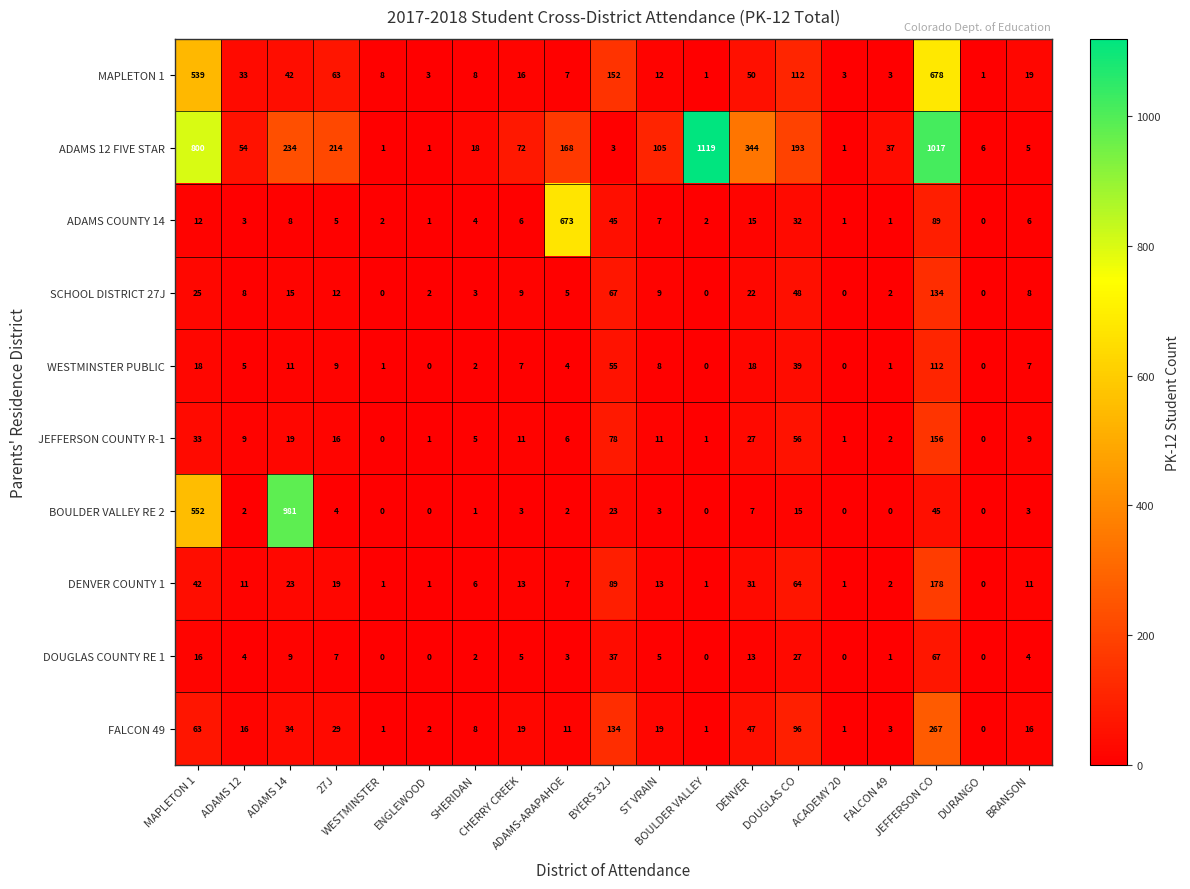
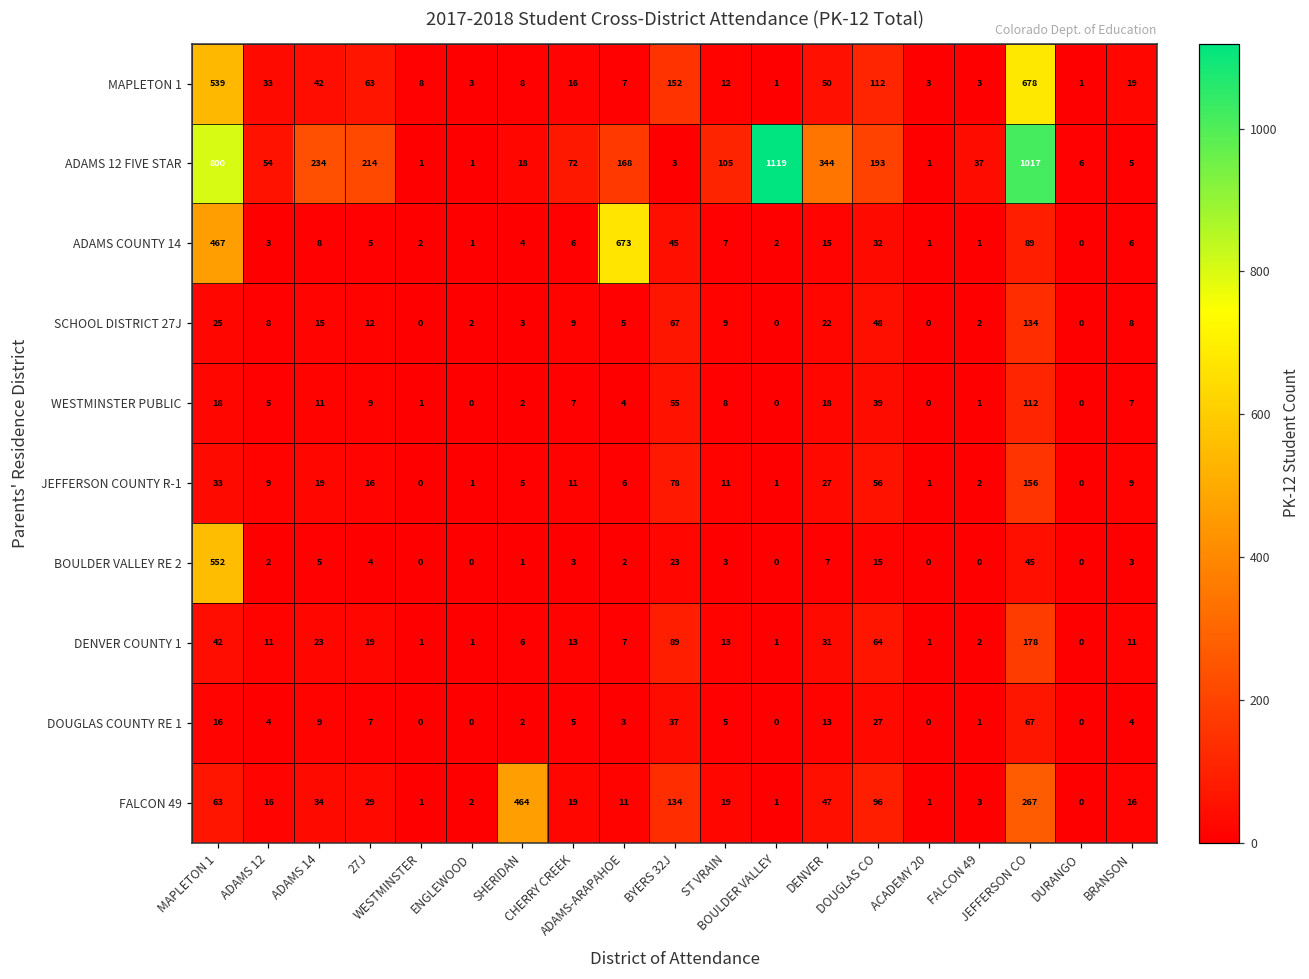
  {
    "MAPLETON 1": {
      "MAPLETON 1": 539,
      "ADAMS 12": 33,
      "ADAMS 14": 42,
      "27J": 63,
      "WESTMINSTER": 8,
      "ENGLEWOOD": 3,
      "SHERIDAN": 8,
      "CHERRY CREEK": 16,
      "ADAMS-ARAPAHOE": 7,
      "BYERS 32J": 152,
      "ST VRAIN": 12,
      "BOULDER VALLEY": 1,
      "DENVER": 50,
      "DOUGLAS CO": 112,
      "ACADEMY 20": 3,
      "FALCON 49": 3,
      "JEFFERSON CO": 678,
      "DURANGO": 1,
      "BRANSON": 19
    },
    "ADAMS 12 FIVE STAR": {
      "MAPLETON 1": 800,
      "ADAMS 12": 54,
      "ADAMS 14": 234,
      "27J": 214,
      "WESTMINSTER": 1,
      "ENGLEWOOD": 1,
      "SHERIDAN": 18,
      "CHERRY CREEK": 72,
      "ADAMS-ARAPAHOE": 168,
      "BYERS 32J": 3,
      "ST VRAIN": 105,
      "BOULDER VALLEY": 1119,
      "DENVER": 344,
      "DOUGLAS CO": 193,
      "ACADEMY 20": 1,
      "FALCON 49": 37,
      "JEFFERSON CO": 1017,
      "DURANGO": 6,
      "BRANSON": 5
    },
    "ADAMS COUNTY 14": {
-     "MAPLETON 1": 12,
+     "MAPLETON 1": 467,
      "ADAMS 12": 3,
      "ADAMS 14": 8,
      "27J": 5,
      "WESTMINSTER": 2,
      "ENGLEWOOD": 1,
      "SHERIDAN": 4,
      "CHERRY CREEK": 6,
      "ADAMS-ARAPAHOE": 673,
      "BYERS 32J": 45,
      "ST VRAIN": 7,
      "BOULDER VALLEY": 2,
      "DENVER": 15,
      "DOUGLAS CO": 32,
      "ACADEMY 20": 1,
      "FALCON 49": 1,
      "JEFFERSON CO": 89,
      "DURANGO": 0,
      "BRANSON": 6
    },
    "SCHOOL DISTRICT 27J": {
      "MAPLETON 1": 25,
      "ADAMS 12": 8,
      "ADAMS 14": 15,
      "27J": 12,
      "WESTMINSTER": 0,
      "ENGLEWOOD": 2,
      "SHERIDAN": 3,
      "CHERRY CREEK": 9,
      "ADAMS-ARAPAHOE": 5,
      "BYERS 32J": 67,
      "ST VRAIN": 9,
      "BOULDER VALLEY": 0,
      "DENVER": 22,
      "DOUGLAS CO": 48,
      "ACADEMY 20": 0,
      "FALCON 49": 2,
      "JEFFERSON CO": 134,
      "DURANGO": 0,
      "BRANSON": 8
    },
    "WESTMINSTER PUBLIC": {
      "MAPLETON 1": 18,
      "ADAMS 12": 5,
      "ADAMS 14": 11,
      "27J": 9,
      "WESTMINSTER": 1,
      "ENGLEWOOD": 0,
      "SHERIDAN": 2,
      "CHERRY CREEK": 7,
      "ADAMS-ARAPAHOE": 4,
      "BYERS 32J": 55,
      "ST VRAIN": 8,
      "BOULDER VALLEY": 0,
      "DENVER": 18,
      "DOUGLAS CO": 39,
      "ACADEMY 20": 0,
      "FALCON 49": 1,
      "JEFFERSON CO": 112,
      "DURANGO": 0,
      "BRANSON": 7
    },
    "JEFFERSON COUNTY R-1": {
      "MAPLETON 1": 33,
      "ADAMS 12": 9,
      "ADAMS 14": 19,
      "27J": 16,
      "WESTMINSTER": 0,
      "ENGLEWOOD": 1,
      "SHERIDAN": 5,
      "CHERRY CREEK": 11,
      "ADAMS-ARAPAHOE": 6,
      "BYERS 32J": 78,
      "ST VRAIN": 11,
      "BOULDER VALLEY": 1,
      "DENVER": 27,
      "DOUGLAS CO": 56,
      "ACADEMY 20": 1,
      "FALCON 49": 2,
      "JEFFERSON CO": 156,
      "DURANGO": 0,
      "BRANSON": 9
    },
    "BOULDER VALLEY RE 2": {
      "MAPLETON 1": 552,
      "ADAMS 12": 2,
-     "ADAMS 14": 981,
+     "ADAMS 14": 5,
      "27J": 4,
      "WESTMINSTER": 0,
      "ENGLEWOOD": 0,
      "SHERIDAN": 1,
      "CHERRY CREEK": 3,
      "ADAMS-ARAPAHOE": 2,
      "BYERS 32J": 23,
      "ST VRAIN": 3,
      "BOULDER VALLEY": 0,
      "DENVER": 7,
      "DOUGLAS CO": 15,
      "ACADEMY 20": 0,
      "FALCON 49": 0,
      "JEFFERSON CO": 45,
      "DURANGO": 0,
      "BRANSON": 3
    },
    "DENVER COUNTY 1": {
      "MAPLETON 1": 42,
      "ADAMS 12": 11,
      "ADAMS 14": 23,
      "27J": 19,
      "WESTMINSTER": 1,
      "ENGLEWOOD": 1,
      "SHERIDAN": 6,
      "CHERRY CREEK": 13,
      "ADAMS-ARAPAHOE": 7,
      "BYERS 32J": 89,
      "ST VRAIN": 13,
      "BOULDER VALLEY": 1,
      "DENVER": 31,
      "DOUGLAS CO": 64,
      "ACADEMY 20": 1,
      "FALCON 49": 2,
      "JEFFERSON CO": 178,
      "DURANGO": 0,
      "BRANSON": 11
    },
    "DOUGLAS COUNTY RE 1": {
      "MAPLETON 1": 16,
      "ADAMS 12": 4,
      "ADAMS 14": 9,
      "27J": 7,
      "WESTMINSTER": 0,
      "ENGLEWOOD": 0,
      "SHERIDAN": 2,
      "CHERRY CREEK": 5,
      "ADAMS-ARAPAHOE": 3,
      "BYERS 32J": 37,
      "ST VRAIN": 5,
      "BOULDER VALLEY": 0,
      "DENVER": 13,
      "DOUGLAS CO": 27,
      "ACADEMY 20": 0,
      "FALCON 49": 1,
      "JEFFERSON CO": 67,
      "DURANGO": 0,
      "BRANSON": 4
    },
    "FALCON 49": {
      "MAPLETON 1": 63,
      "ADAMS 12": 16,
      "ADAMS 14": 34,
      "27J": 29,
      "WESTMINSTER": 1,
      "ENGLEWOOD": 2,
-     "SHERIDAN": 8,
+     "SHERIDAN": 464,
      "CHERRY CREEK": 19,
      "ADAMS-ARAPAHOE": 11,
      "BYERS 32J": 134,
      "ST VRAIN": 19,
      "BOULDER VALLEY": 1,
      "DENVER": 47,
      "DOUGLAS CO": 96,
      "ACADEMY 20": 1,
      "FALCON 49": 3,
      "JEFFERSON CO": 267,
      "DURANGO": 0,
      "BRANSON": 16
    }
  }
